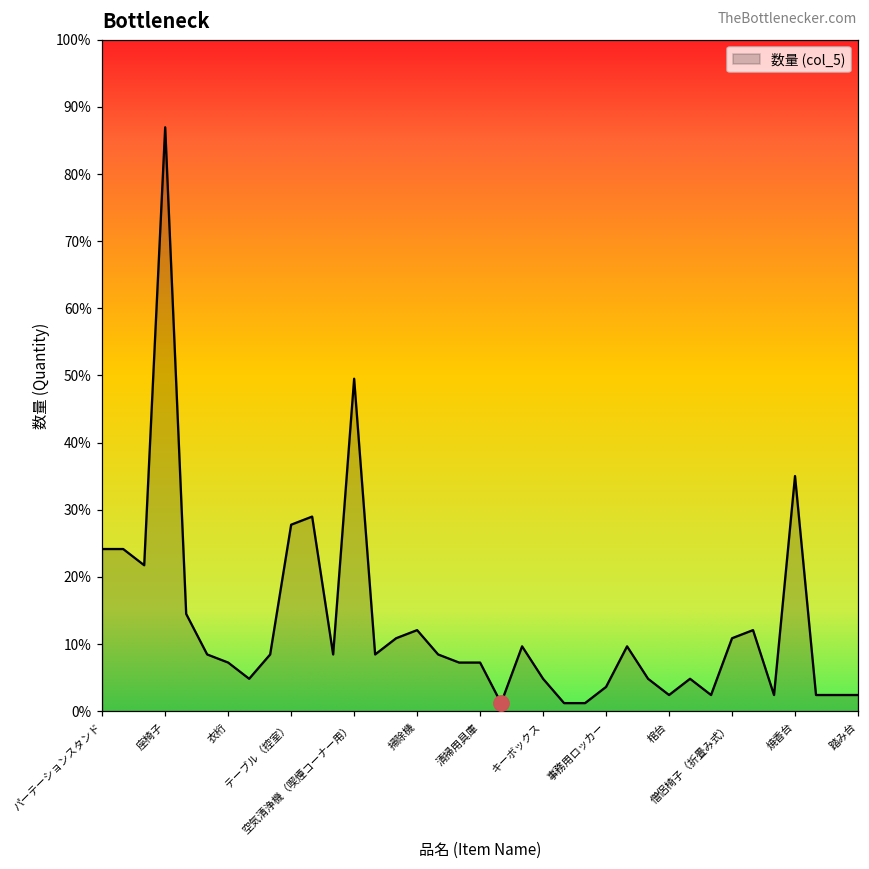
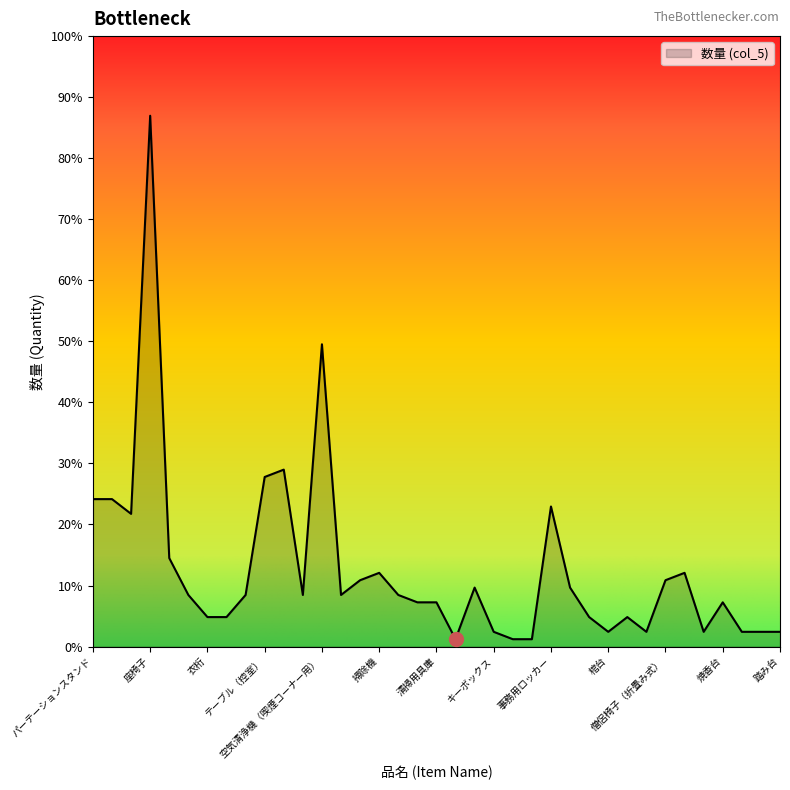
  {
    "数量 (col_5)": {
      "パーテーションスタンド": "24%",
      "座椅子": "87%",
-     "衣桁": "7%",
+     "衣桁": "5%",
      "テーブル（控室）": "28%",
      "空気清浄機（喫煙コーナー用）": "50%",
      "掃除機": "12%",
      "清掃用具庫": "7%",
-     "キーボックス": "5%",
-     "事務用ロッカー": "4%",
+     "キーボックス": "2%",
+     "事務用ロッカー": "23%",
      "棺台": "2%",
      "僧侶椅子（折畳み式）": "11%",
-     "焼香台": "35%",
+     "焼香台": "7%",
      "踏み台": "2%"
    }
  }
